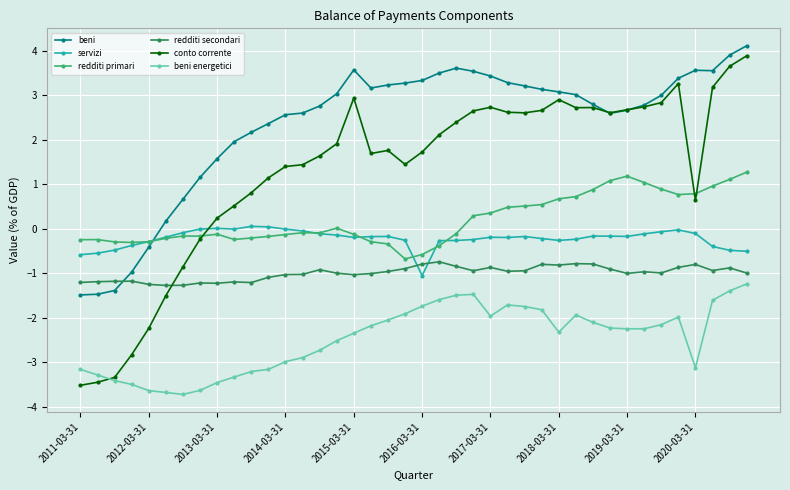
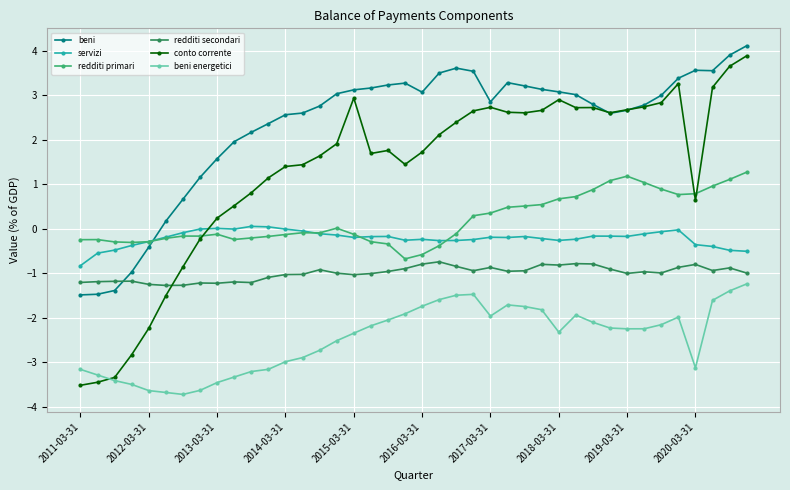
  {
    "beni": {
      "2011-03-31": -1.5,
      "2012-03-31": -0.4,
      "2013-03-31": 1.6,
      "2014-03-31": 2.6,
-     "2015-03-31": 3.6,
-     "2016-03-31": 3.3,
-     "2017-03-31": 3.4,
+     "2015-03-31": 3.1,
+     "2016-03-31": 3.1,
+     "2017-03-31": 2.9,
      "2018-03-31": 3.1,
      "2020-03-31": 3.6
    },
    "servizi": {
-     "2011-03-31": -0.6,
+     "2011-03-31": -0.8,
      "2013-03-31": 0.0,
      "2014-03-31": 0.0,
      "2015-03-31": -0.2,
-     "2016-03-31": -1.1,
+     "2016-03-31": -0.2,
      "2017-03-31": -0.2,
      "2018-03-31": -0.3,
      "2019-03-31": -0.2,
-     "2020-03-31": -0.1
+     "2020-03-31": -0.4
    },
    "conto corrente": {
      "2011-03-31": -3.5,
      "2012-03-31": -2.2,
      "2013-03-31": 0.2,
      "2014-03-31": 1.4,
      "2015-03-31": 2.9,
      "2016-03-31": 1.7,
      "2017-03-31": 2.7,
      "2018-03-31": 2.9,
      "2020-03-31": 0.6
    },
    "beni energetici": {
      "2011-03-31": -3.2,
      "2012-03-31": -3.6,
      "2013-03-31": -3.5,
      "2014-03-31": -3.0,
      "2015-03-31": -2.3,
      "2016-03-31": -1.7,
      "2017-03-31": -2.0,
      "2018-03-31": -2.3,
      "2019-03-31": -2.2,
      "2020-03-31": -3.1
    }
  }
